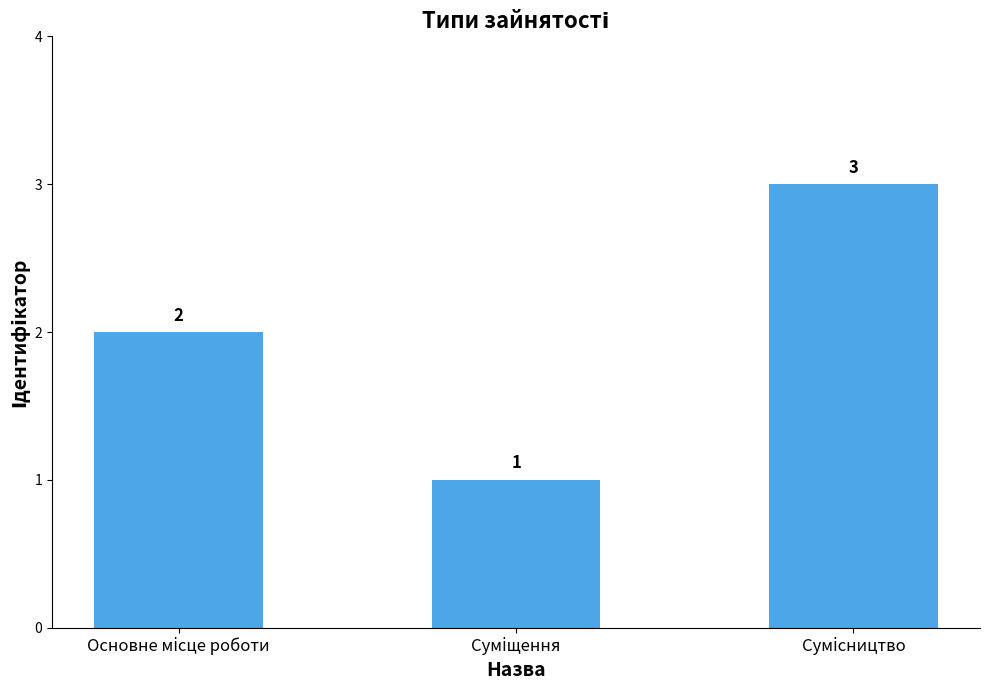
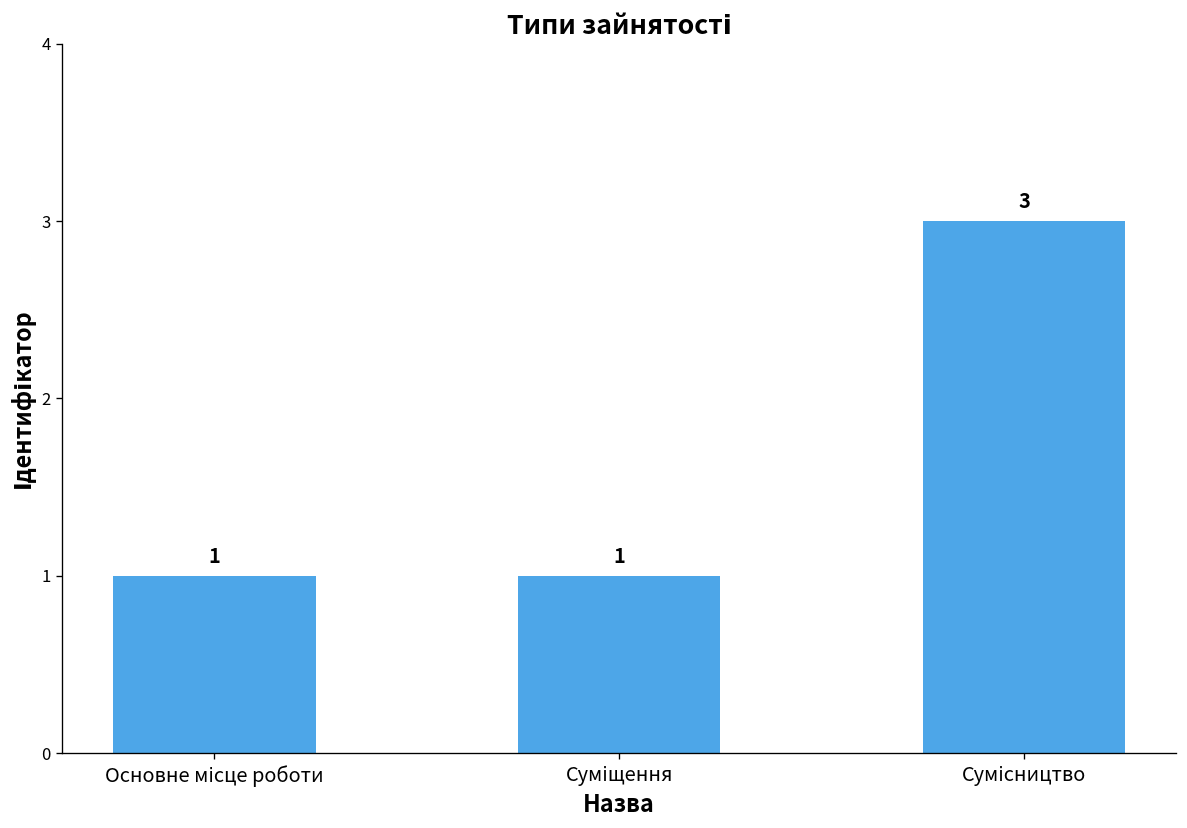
  {
-   "Основне місце роботи": 2,
+   "Основне місце роботи": 1,
    "Суміщення": 1,
    "Сумісництво": 3
  }
